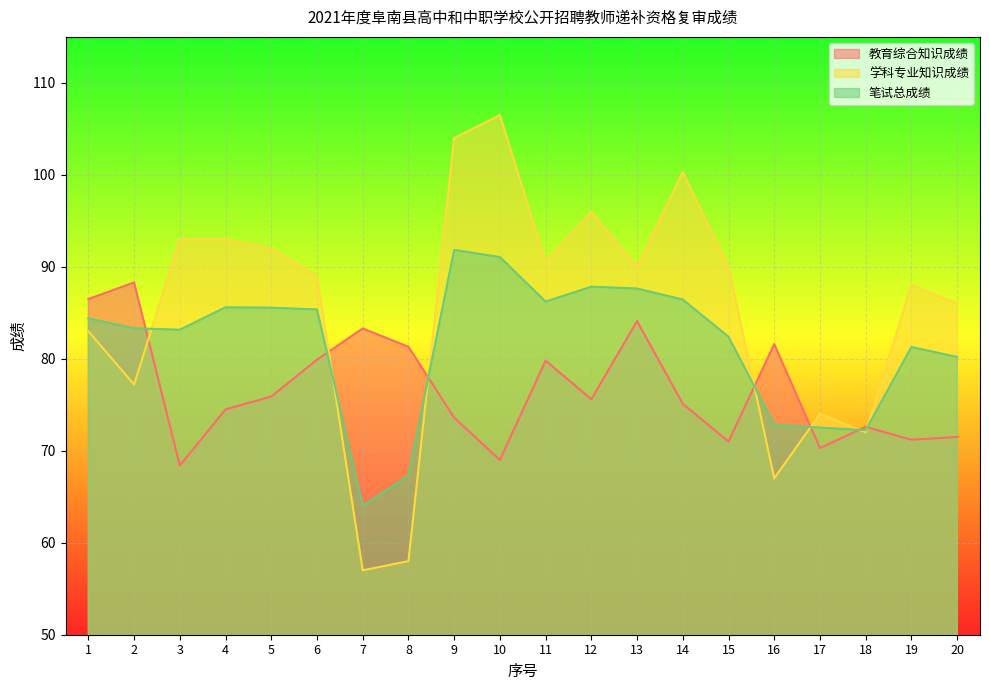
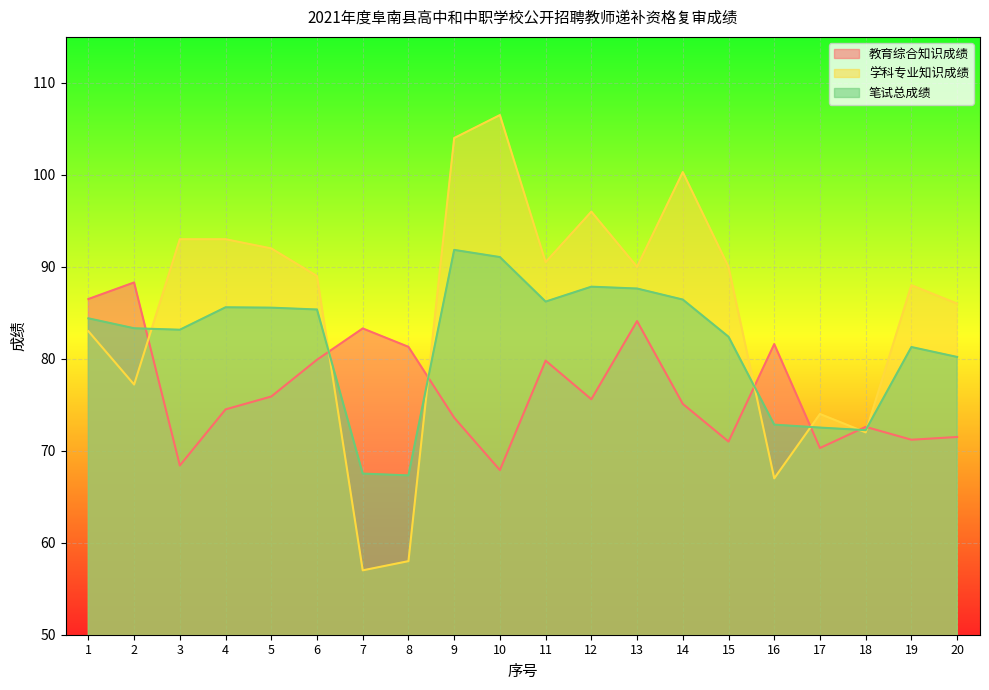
  {
    "教育综合知识成绩": {
      "1": 87,
      "2": 88,
      "3": 68,
      "4": 75,
      "5": 76,
      "6": 80,
      "7": 83,
      "8": 81,
      "9": 74,
-     "10": 69,
+     "10": 68,
      "11": 80,
      "12": 76,
      "13": 84,
      "14": 75,
      "15": 71,
      "16": 82,
      "17": 70,
      "18": 73,
      "19": 71,
      "20": 72
    },
    "学科专业知识成绩": {
      "1": 83,
      "2": 77,
      "3": 93,
      "4": 93,
      "5": 92,
      "6": 89,
      "7": 57,
      "8": 58,
      "9": 104,
      "10": 107,
      "11": 91,
      "12": 96,
      "13": 90,
      "14": 100,
      "15": 90,
      "16": 67,
      "17": 74,
      "19": 88,
      "20": 86
    },
    "笔试总成绩": {
      "1": 84,
      "2": 83,
      "3": 83,
      "4": 86,
      "5": 86,
      "6": 85,
-     "7": 64,
+     "7": 68,
      "8": 67,
      "9": 92,
      "10": 91,
      "11": 86,
      "12": 88,
      "13": 88,
      "14": 86,
      "15": 82,
      "16": 73,
      "17": 73,
      "19": 81,
      "20": 80
    }
  }
